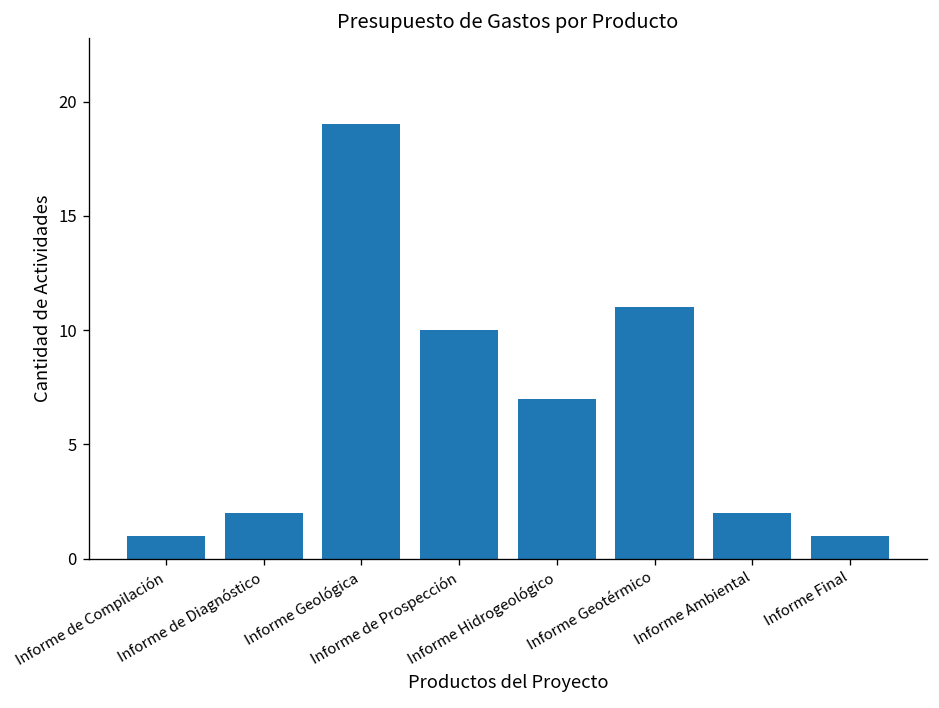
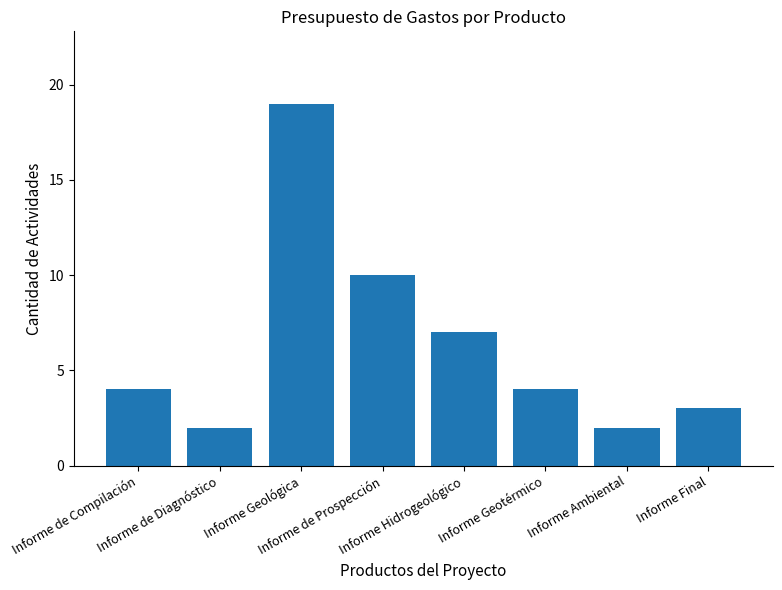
  {
-   "Informe de Compilación": 1,
+   "Informe de Compilación": 4,
    "Informe de Diagnóstico": 2,
    "Informe Geológica": 19,
    "Informe de Prospección": 10,
    "Informe Hidrogeológico": 7,
-   "Informe Geotérmico": 11,
+   "Informe Geotérmico": 4,
    "Informe Ambiental": 2,
-   "Informe Final": 1
+   "Informe Final": 3
  }
